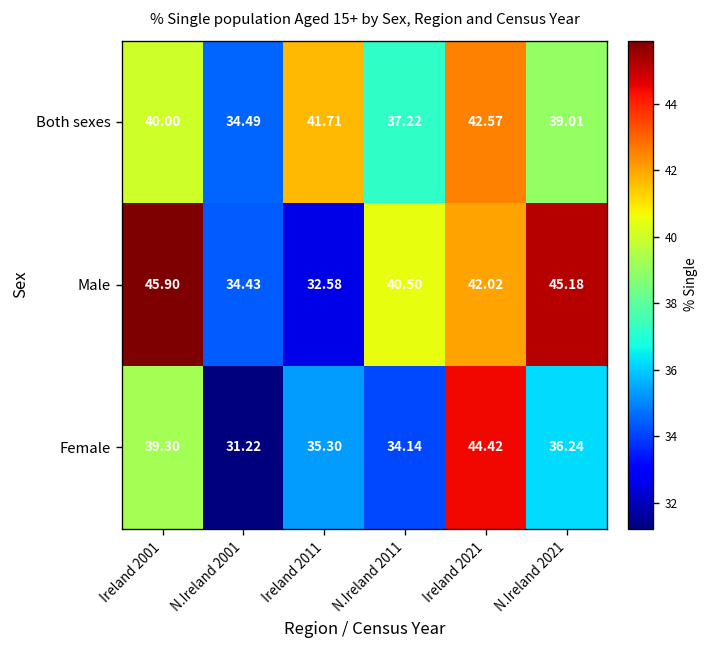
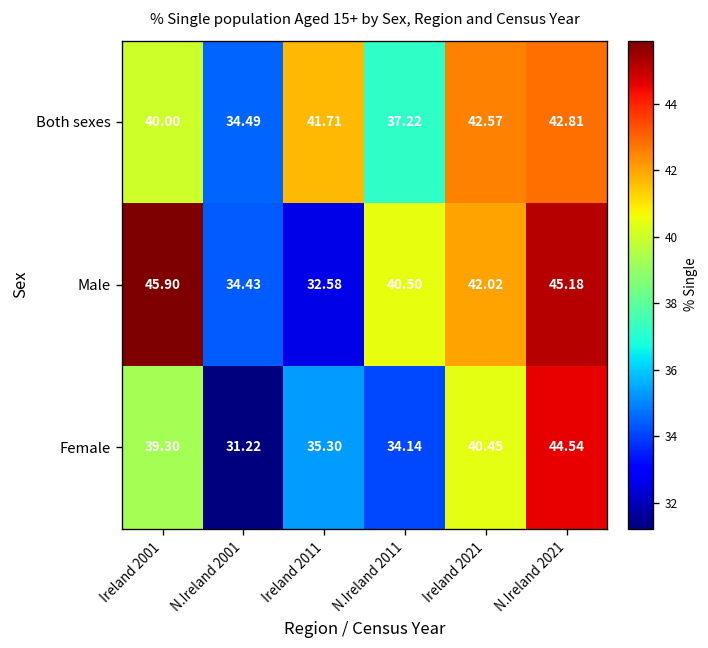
  {
    "Both sexes": {
      "Ireland 2001": 40.00,
      "N.Ireland 2001": 34.49,
      "Ireland 2011": 41.71,
      "N.Ireland 2011": 37.22,
      "Ireland 2021": 42.57,
-     "N.Ireland 2021": 39.01
+     "N.Ireland 2021": 42.81
    },
    "Male": {
      "Ireland 2001": 45.90,
      "N.Ireland 2001": 34.43,
      "Ireland 2011": 32.58,
      "N.Ireland 2011": 40.50,
      "Ireland 2021": 42.02,
      "N.Ireland 2021": 45.18
    },
    "Female": {
      "Ireland 2001": 39.30,
      "N.Ireland 2001": 31.22,
      "Ireland 2011": 35.30,
      "N.Ireland 2011": 34.14,
-     "Ireland 2021": 44.42,
-     "N.Ireland 2021": 36.24
+     "Ireland 2021": 40.45,
+     "N.Ireland 2021": 44.54
    }
  }
